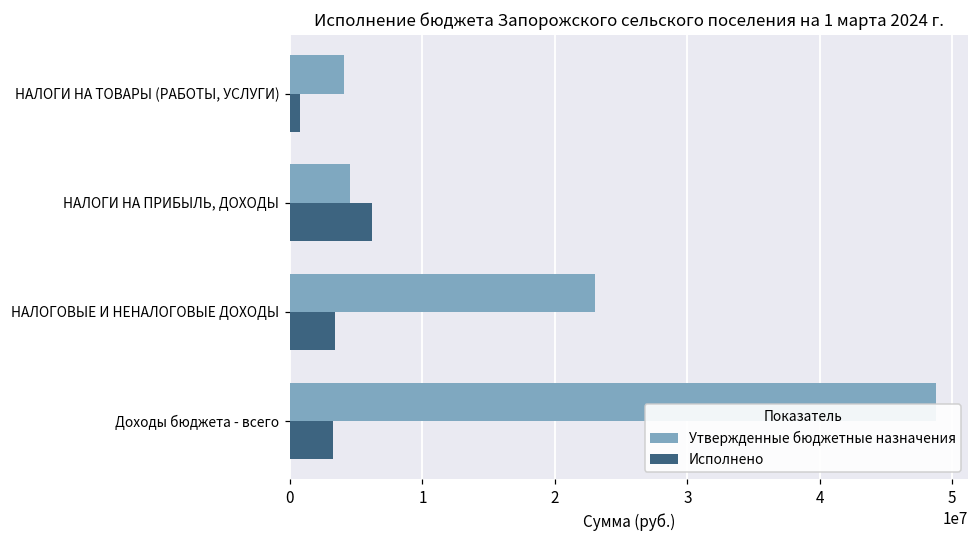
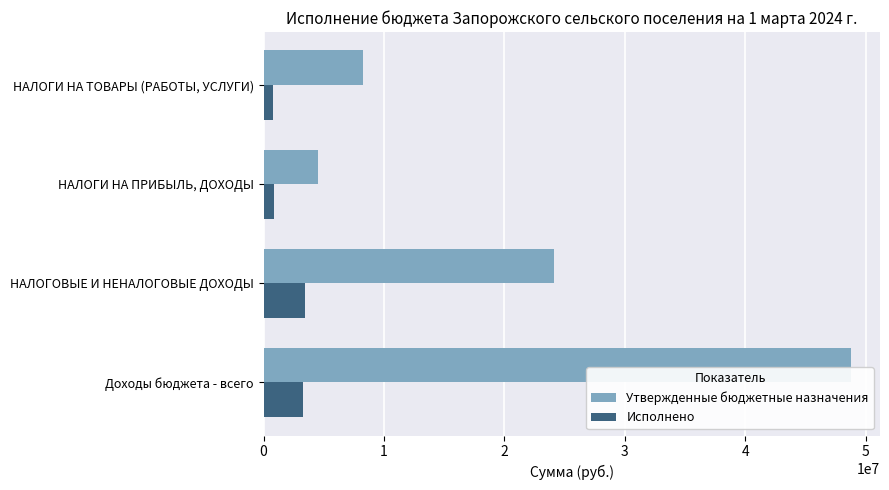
  {
    "Утвержденные бюджетные назначения": {
-     "НАЛОГИ НА ТОВАРЫ (РАБОТЫ, УСЛУГИ)": 4100000,
+     "НАЛОГИ НА ТОВАРЫ (РАБОТЫ, УСЛУГИ)": 8200000,
      "НАЛОГИ НА ПРИБЫЛЬ, ДОХОДЫ": 4500000,
-     "НАЛОГОВЫЕ И НЕНАЛОГОВЫЕ ДОХОДЫ": 23100000,
+     "НАЛОГОВЫЕ И НЕНАЛОГОВЫЕ ДОХОДЫ": 24100000,
      "Доходы бюджета - всего": 48800000
    },
    "Исполнено": {
      "НАЛОГИ НА ТОВАРЫ (РАБОТЫ, УСЛУГИ)": 800000,
-     "НАЛОГИ НА ПРИБЫЛЬ, ДОХОДЫ": 6200000,
+     "НАЛОГИ НА ПРИБЫЛЬ, ДОХОДЫ": 800000,
      "НАЛОГОВЫЕ И НЕНАЛОГОВЫЕ ДОХОДЫ": 3400000,
      "Доходы бюджета - всего": 3300000
    }
  }
